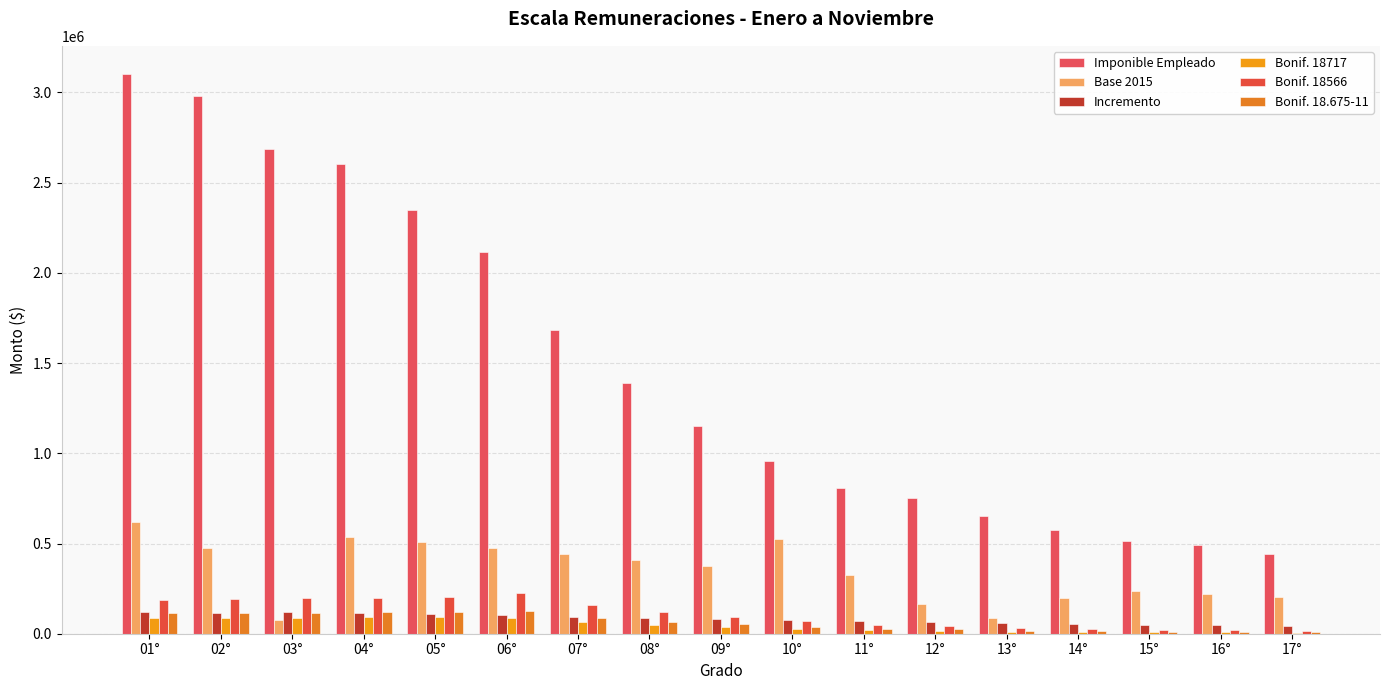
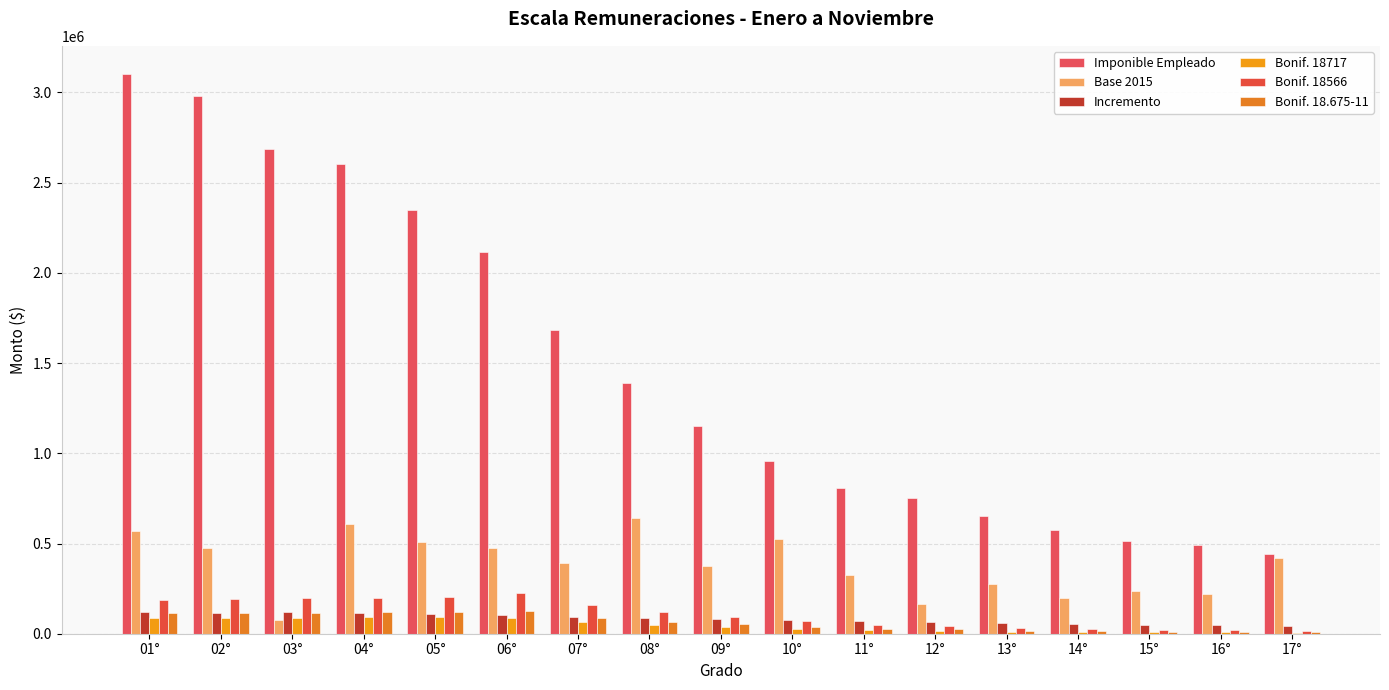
  {
    "Base 2015": {
-     "01°": 620000,
+     "01°": 570000,
      "02°": 470000,
      "03°": 80000,
-     "04°": 540000,
+     "04°": 610000,
      "05°": 510000,
      "06°": 480000,
-     "07°": 440000,
-     "08°": 410000,
+     "07°": 390000,
+     "08°": 640000,
      "09°": 380000,
      "10°": 520000,
      "11°": 320000,
      "12°": 170000,
-     "13°": 90000,
+     "13°": 280000,
      "14°": 200000,
      "15°": 240000,
      "16°": 220000,
-     "17°": 200000
+     "17°": 420000
    }
  }
